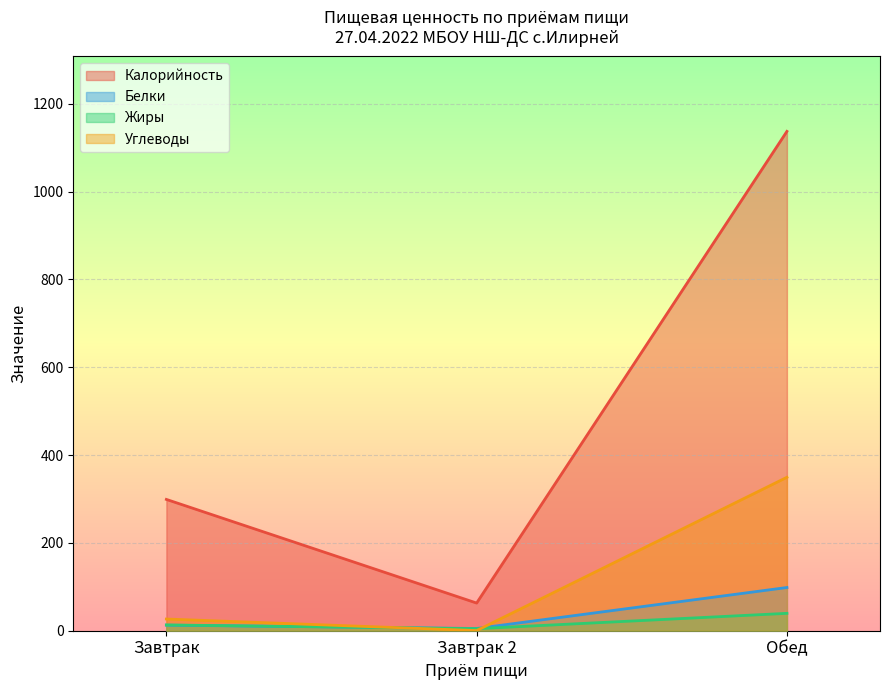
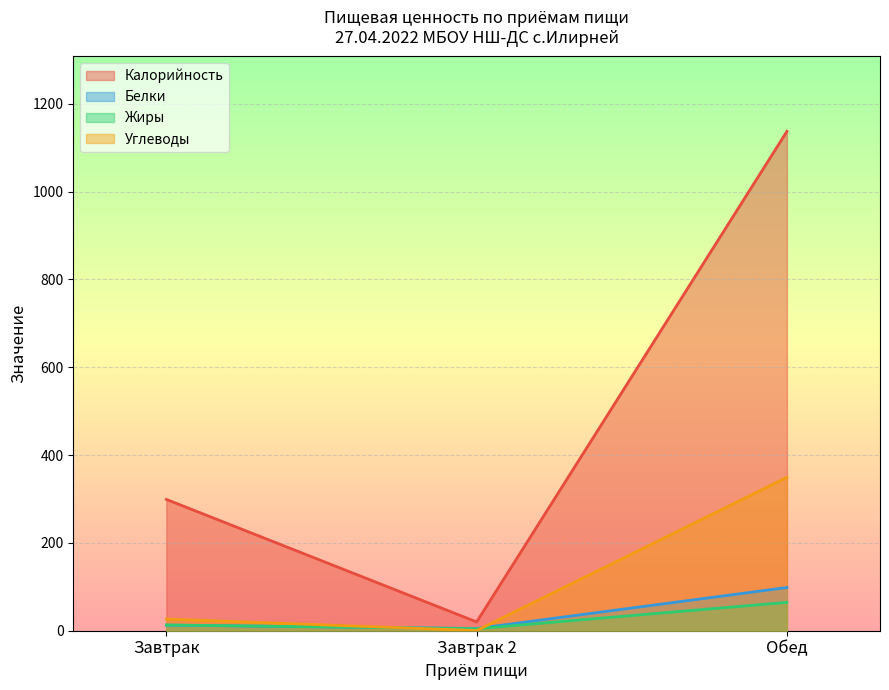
  {
    "Калорийность": {
      "Завтрак": 300,
-     "Завтрак 2": 60,
+     "Завтрак 2": 20,
      "Обед": 1140
    },
    "Белки": {
      "Обед": 100
    },
    "Жиры": {
-     "Обед": 40
+     "Обед": 60
    },
    "Углеводы": {
      "Завтрак": 30,
      "Обед": 350
    }
  }
